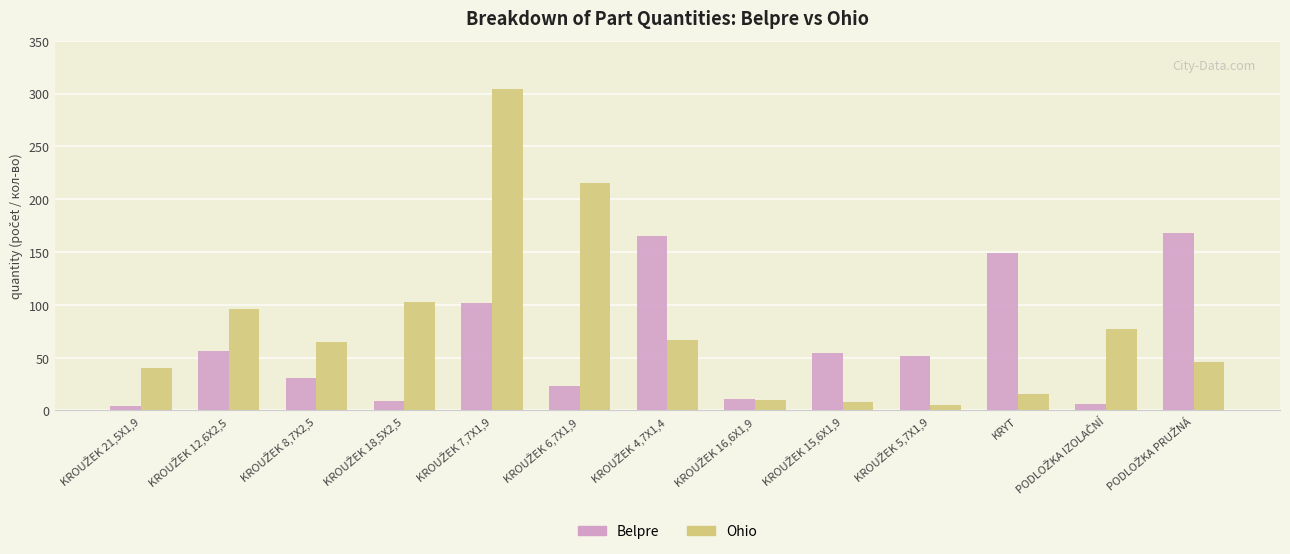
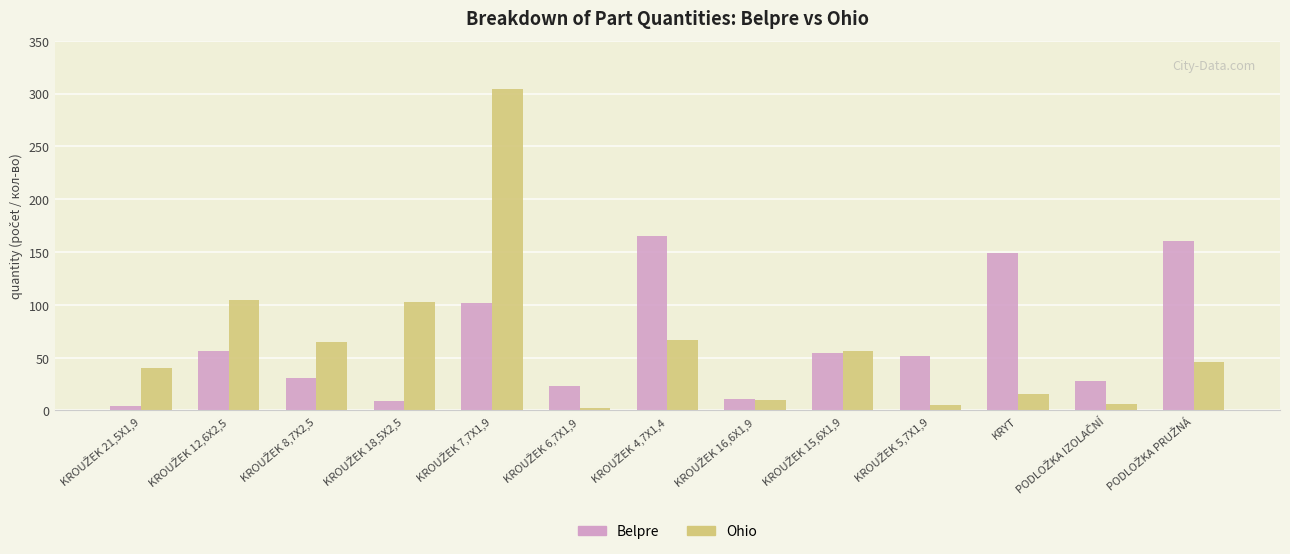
  {
    "Belpre": {
      "KROUŽEK 21,5X1,9": 4,
      "KROUŽEK 12,6X2,5": 56,
      "KROUŽEK 8,7X2,5": 31,
      "KROUŽEK 18,5X2,5": 9,
      "KROUŽEK 7,7X1,9": 102,
      "KROUŽEK 6,7X1,9": 23,
      "KROUŽEK 4,7X1,4": 165,
      "KROUŽEK 16,6X1,9": 11,
      "KROUŽEK 15,6X1,9": 54,
      "KROUŽEK 5,7X1,9": 52,
      "KRYT": 149,
-     "PODLOŽKA IZOLAČNÍ": 6,
-     "PODLOŽKA PRUŽNÁ": 168
+     "PODLOŽKA IZOLAČNÍ": 28,
+     "PODLOŽKA PRUŽNÁ": 160
    },
    "Ohio": {
      "KROUŽEK 21,5X1,9": 40,
-     "KROUŽEK 12,6X2,5": 96,
+     "KROUŽEK 12,6X2,5": 105,
      "KROUŽEK 8,7X2,5": 65,
      "KROUŽEK 18,5X2,5": 103,
      "KROUŽEK 7,7X1,9": 304,
-     "KROUŽEK 6,7X1,9": 215,
+     "KROUŽEK 6,7X1,9": 2,
      "KROUŽEK 4,7X1,4": 67,
      "KROUŽEK 16,6X1,9": 10,
-     "KROUŽEK 15,6X1,9": 8,
+     "KROUŽEK 15,6X1,9": 56,
      "KROUŽEK 5,7X1,9": 5,
      "KRYT": 16,
-     "PODLOŽKA IZOLAČNÍ": 77,
+     "PODLOŽKA IZOLAČNÍ": 6,
      "PODLOŽKA PRUŽNÁ": 46
    }
  }
